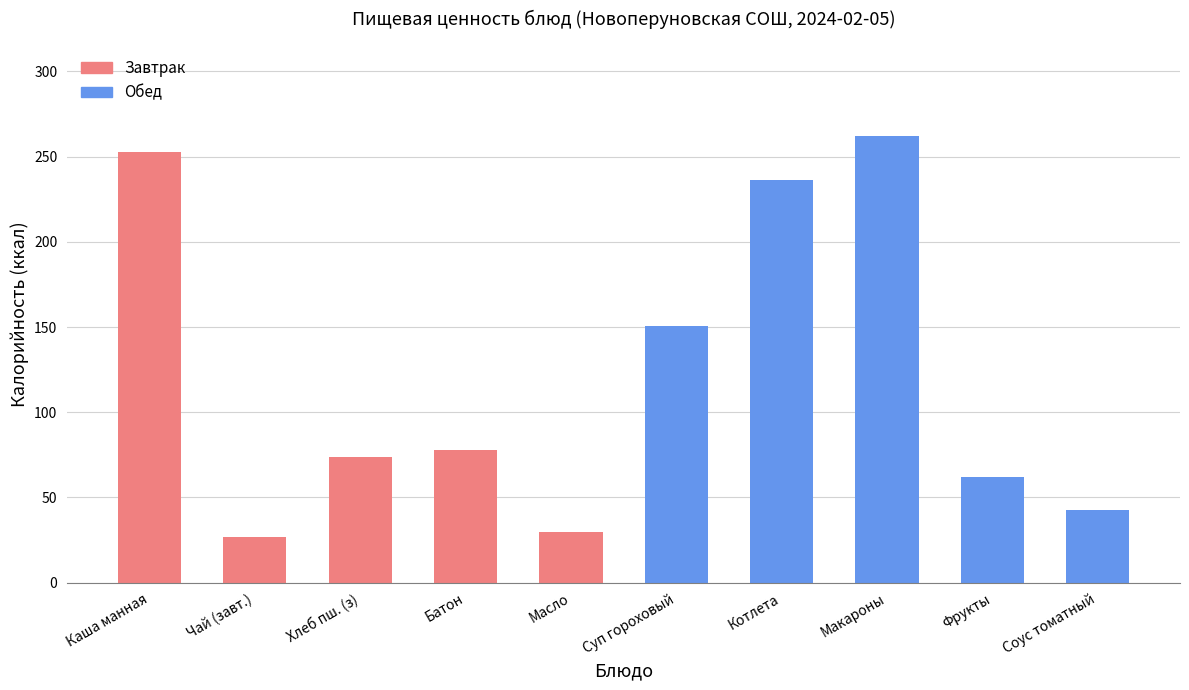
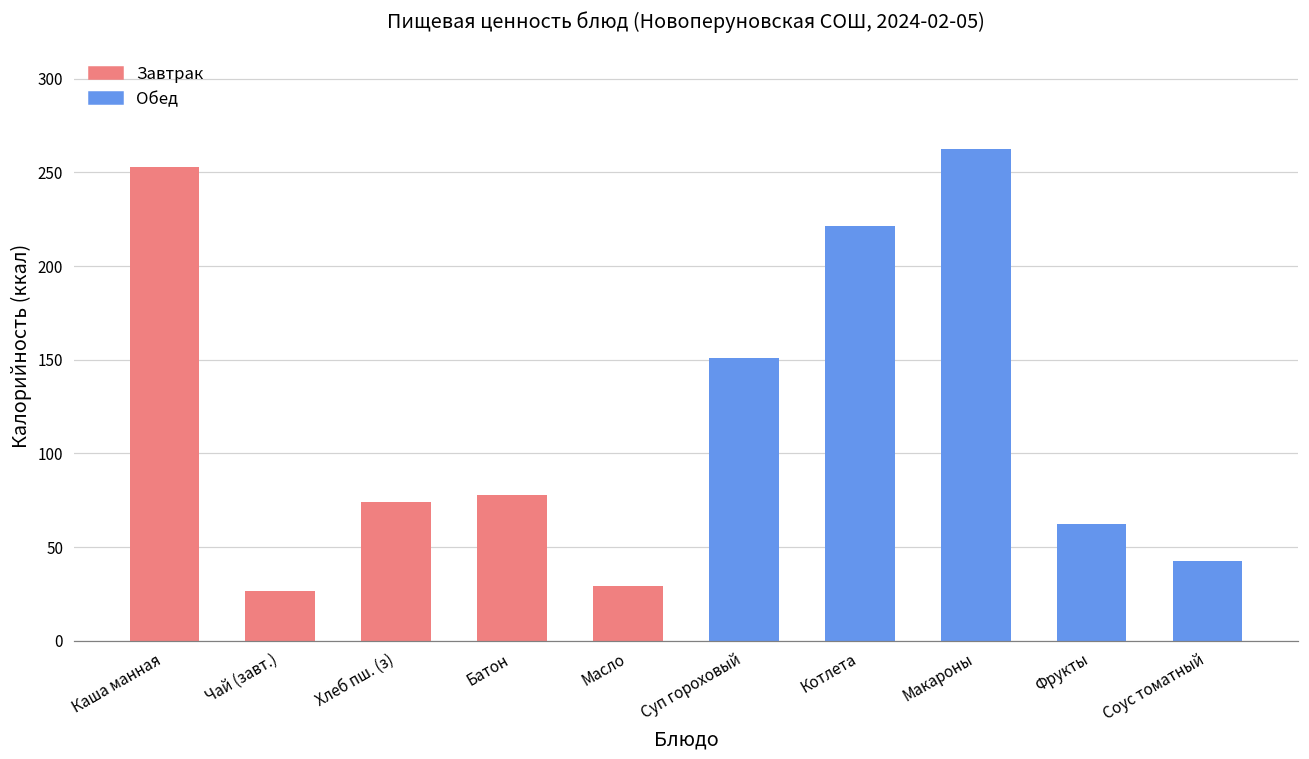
  {
    "Каша манная": 253,
    "Чай (завт.)": 27,
    "Хлеб пш. (з)": 74,
    "Батон": 78,
    "Масло": 30,
    "Суп гороховый": 151,
-   "Котлета": 236,
+   "Котлета": 221,
    "Макароны": 262,
    "Фрукты": 62,
    "Соус томатный": 42
  }
